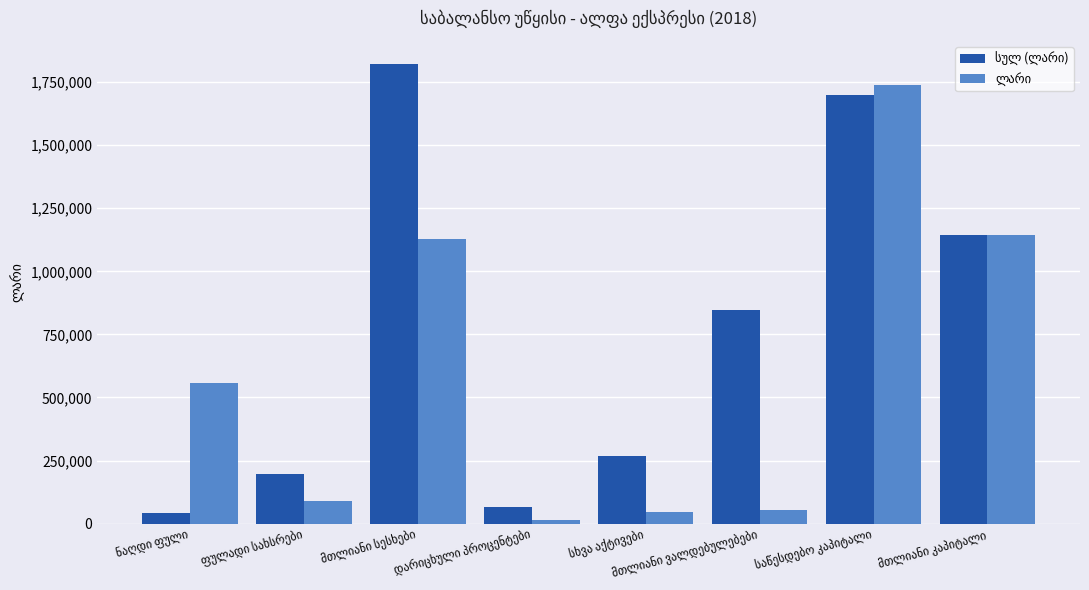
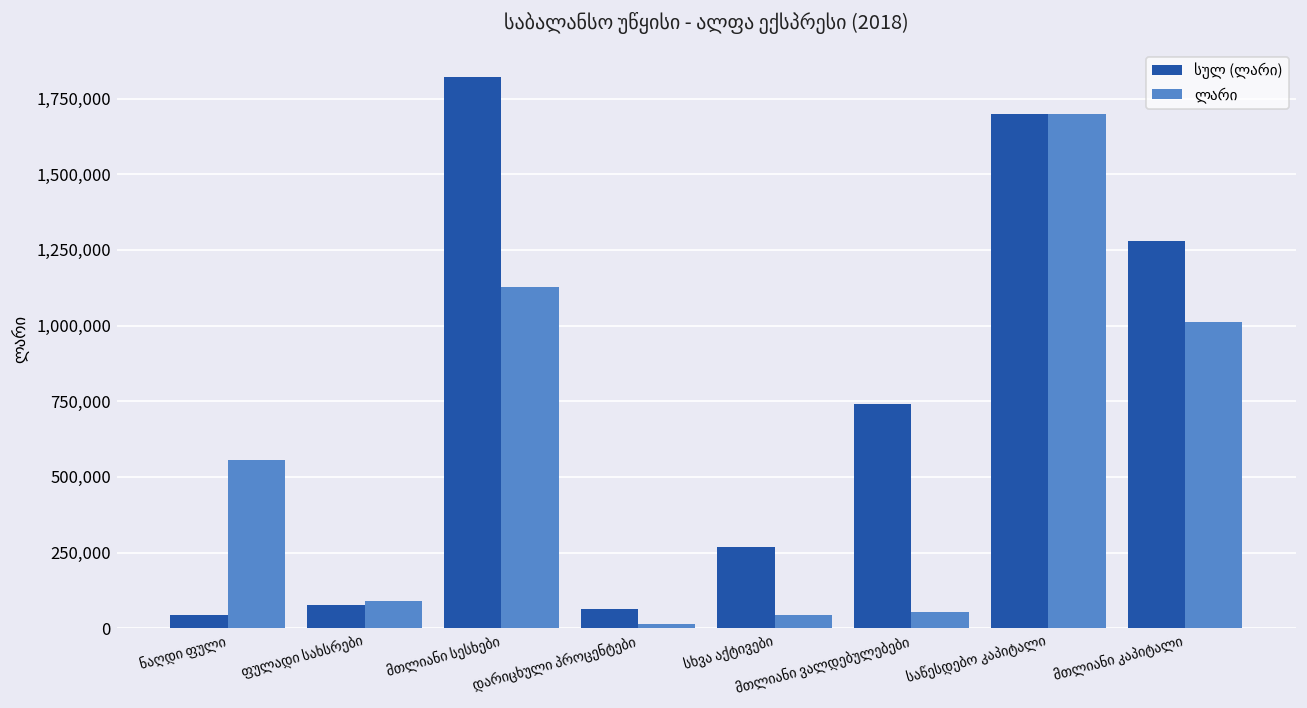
  {
    "სულ (ლარი)": {
      "ნაღდი ფული": "40,000",
-     "ფულადი სახსრები": "200,000",
+     "ფულადი სახსრები": "80,000",
      "მთლიანი სესხები": "1,820,000",
      "დარიცხული პროცენტები": "60,000",
      "სხვა აქტივები": "270,000",
-     "მთლიანი ვალდებულებები": "850,000",
+     "მთლიანი ვალდებულებები": "740,000",
      "საწესდებო კაპიტალი": "1,700,000",
-     "მთლიანი კაპიტალი": "1,140,000"
+     "მთლიანი კაპიტალი": "1,280,000"
    },
    "ლარი": {
      "ნაღდი ფული": "560,000",
      "ფულადი სახსრები": "90,000",
      "მთლიანი სესხები": "1,130,000",
      "დარიცხული პროცენტები": "10,000",
      "სხვა აქტივები": "40,000",
      "მთლიანი ვალდებულებები": "50,000",
-     "საწესდებო კაპიტალი": "1,740,000",
-     "მთლიანი კაპიტალი": "1,140,000"
+     "საწესდებო კაპიტალი": "1,700,000",
+     "მთლიანი კაპიტალი": "1,010,000"
    }
  }
